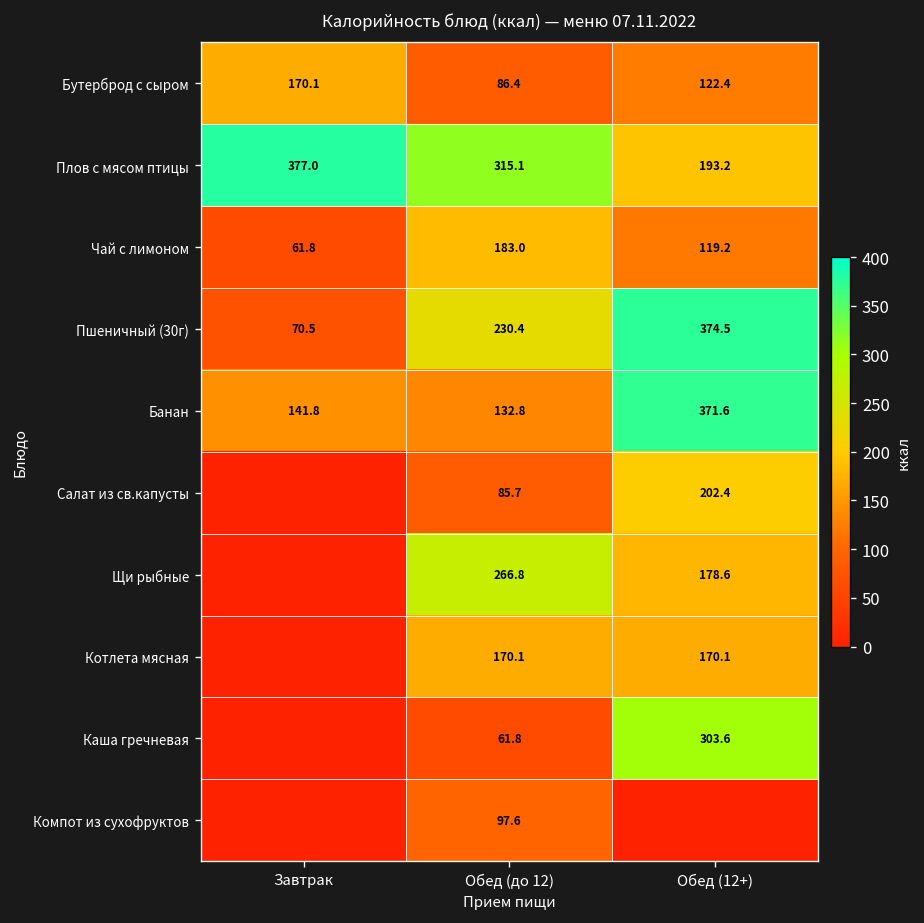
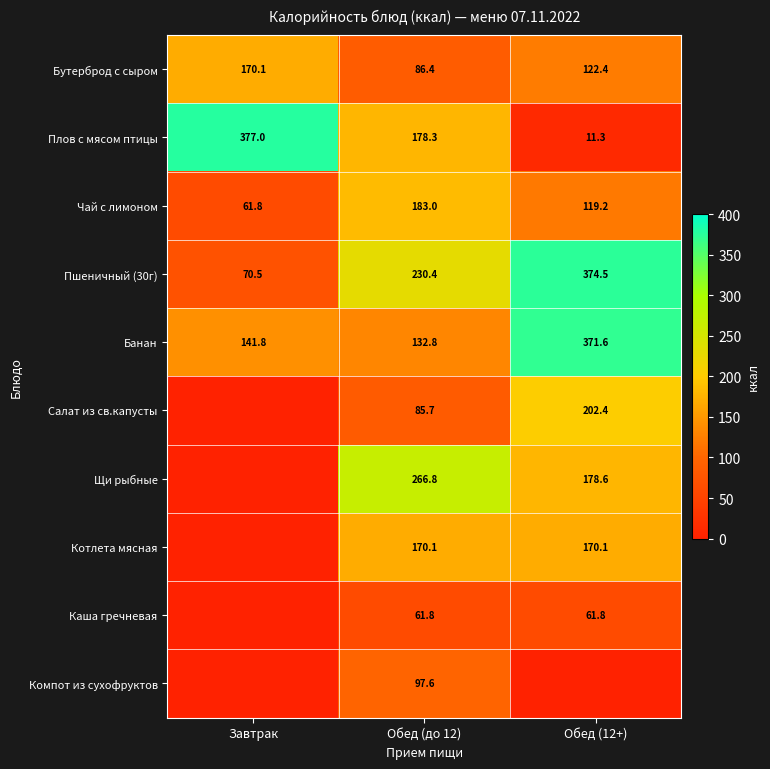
  {
    "Бутерброд с сыром": {
      "Завтрак": 170.1,
      "Обед (до 12)": 86.4,
      "Обед (12+)": 122.4
    },
    "Плов с мясом птицы": {
      "Завтрак": 377.0,
-     "Обед (до 12)": 315.1,
-     "Обед (12+)": 193.2
+     "Обед (до 12)": 178.3,
+     "Обед (12+)": 11.3
    },
    "Чай с лимоном": {
      "Завтрак": 61.8,
      "Обед (до 12)": 183.0,
      "Обед (12+)": 119.2
    },
    "Пшеничный (30г)": {
      "Завтрак": 70.5,
      "Обед (до 12)": 230.4,
      "Обед (12+)": 374.5
    },
    "Банан": {
      "Завтрак": 141.8,
      "Обед (до 12)": 132.8,
      "Обед (12+)": 371.6
    },
    "Салат из св.капусты": {
      "Обед (до 12)": 85.7,
      "Обед (12+)": 202.4
    },
    "Щи рыбные": {
      "Обед (до 12)": 266.8,
      "Обед (12+)": 178.6
    },
    "Котлета мясная": {
      "Обед (до 12)": 170.1,
      "Обед (12+)": 170.1
    },
    "Каша гречневая": {
      "Обед (до 12)": 61.8,
-     "Обед (12+)": 303.6
+     "Обед (12+)": 61.8
    },
    "Компот из сухофруктов": {
      "Обед (до 12)": 97.6
    }
  }
